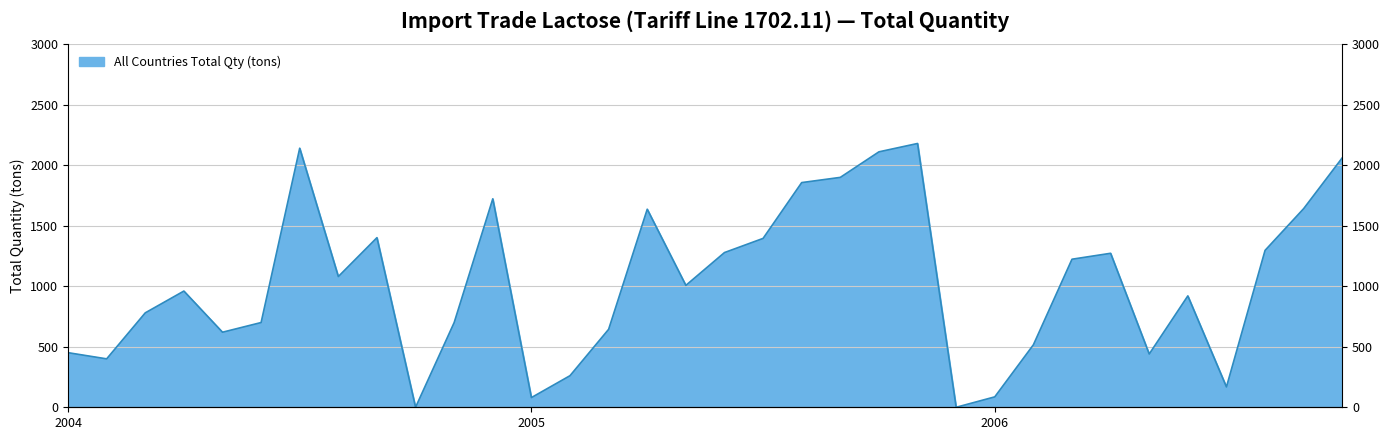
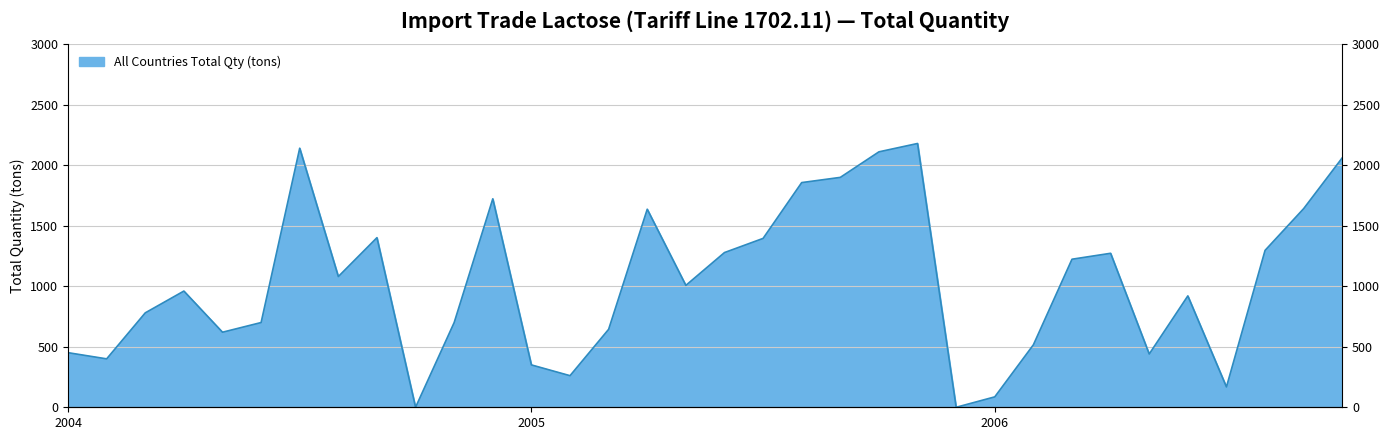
  {
    "2004": 450,
-   "2005": 80,
+   "2005": 350,
    "2006": 90
  }
